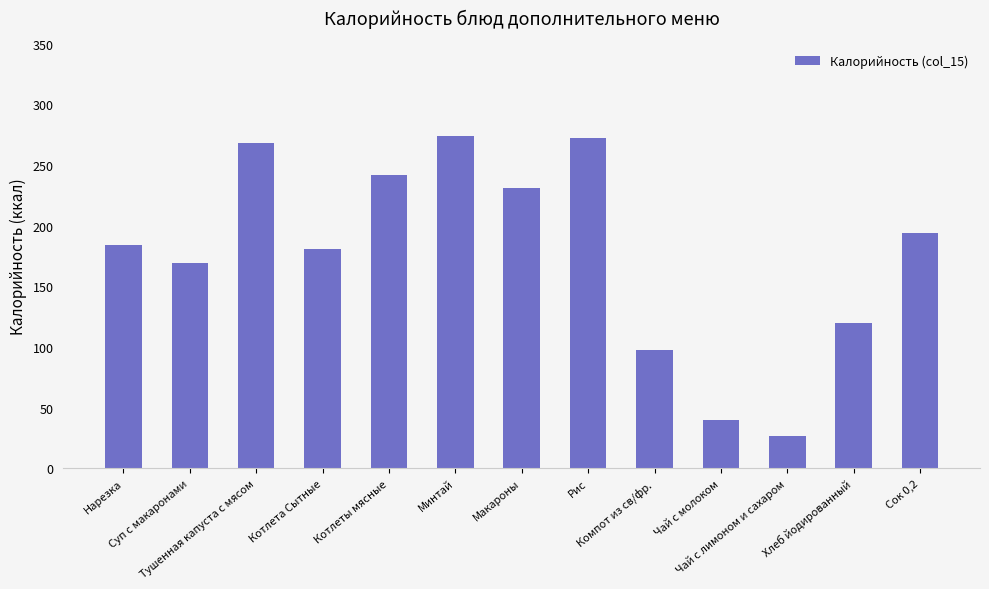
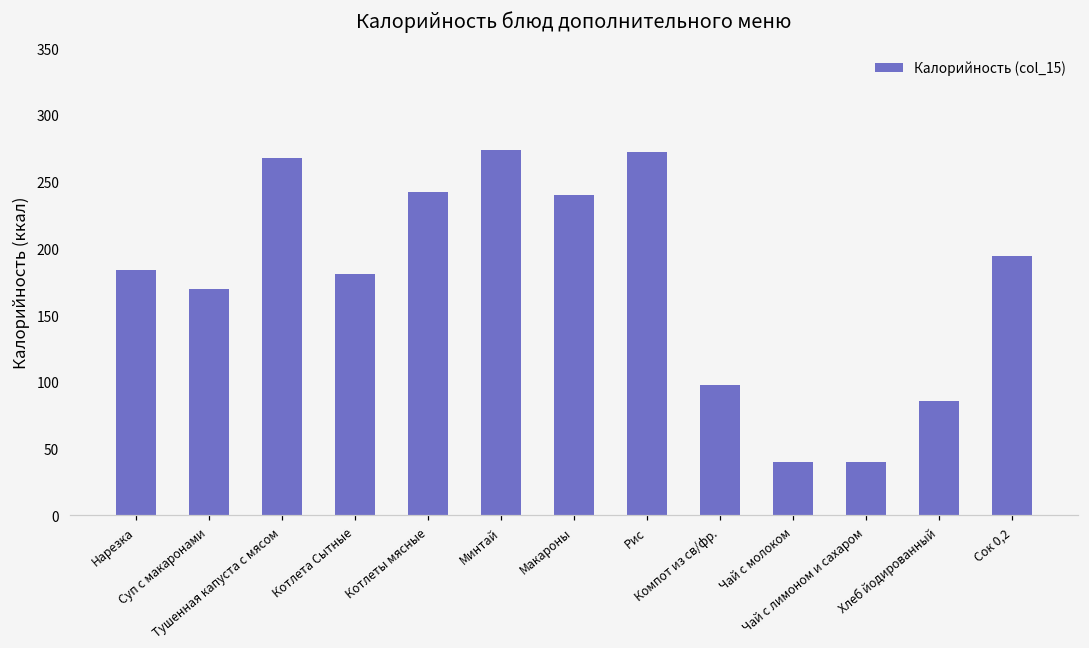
  {
    "Нарезка": 184,
    "Суп с макаронами": 170,
    "Тушенная капуста с мясом": 268,
    "Котлета Сытные": 181,
    "Котлеты мясные": 242,
    "Минтай": 274,
-   "Макароны": 231,
+   "Макароны": 240,
    "Рис": 272,
    "Компот из св/фр.": 98,
    "Чай с молоком": 40,
-   "Чай с лимоном и сахаром": 27,
-   "Хлеб йодированный": 120,
+   "Чай с лимоном и сахаром": 40,
+   "Хлеб йодированный": 86,
    "Сок 0,2": 194
  }
